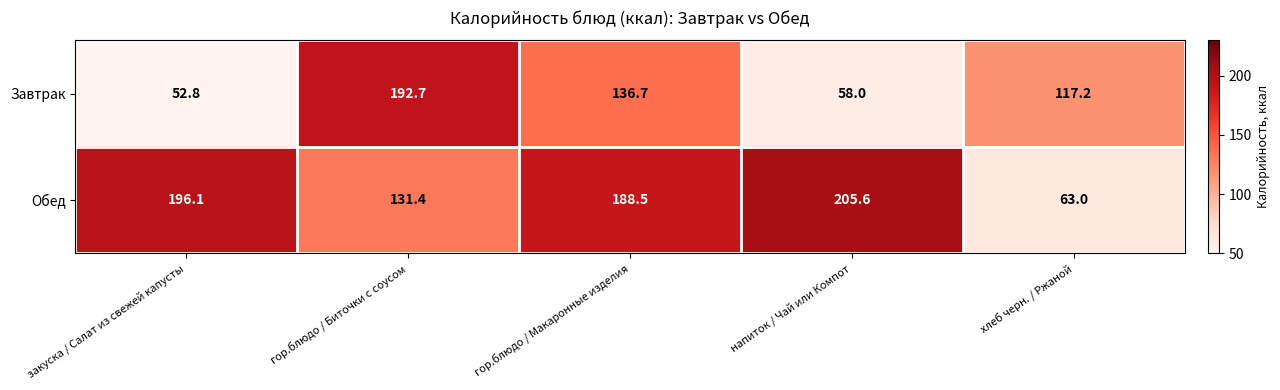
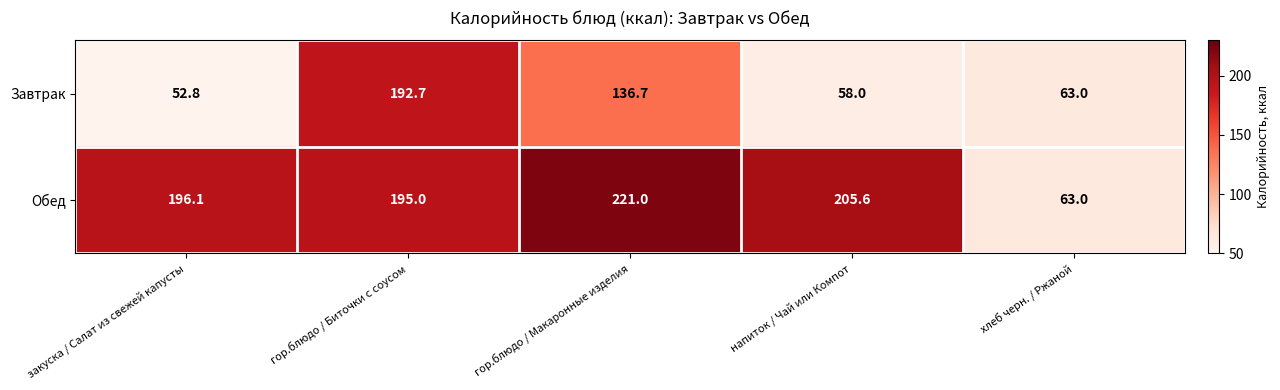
  {
    "Завтрак": {
      "закуска / Салат из свежей капусты": 52.8,
      "гор.блюдо / Биточки с соусом": 192.7,
      "гор.блюдо / Макаронные изделия": 136.7,
      "напиток / Чай или Компот": 58.0,
-     "хлеб черн. / Ржаной": 117.2
+     "хлеб черн. / Ржаной": 63.0
    },
    "Обед": {
      "закуска / Салат из свежей капусты": 196.1,
-     "гор.блюдо / Биточки с соусом": 131.4,
-     "гор.блюдо / Макаронные изделия": 188.5,
+     "гор.блюдо / Биточки с соусом": 195.0,
+     "гор.блюдо / Макаронные изделия": 221.0,
      "напиток / Чай или Компот": 205.6,
      "хлеб черн. / Ржаной": 63.0
    }
  }
